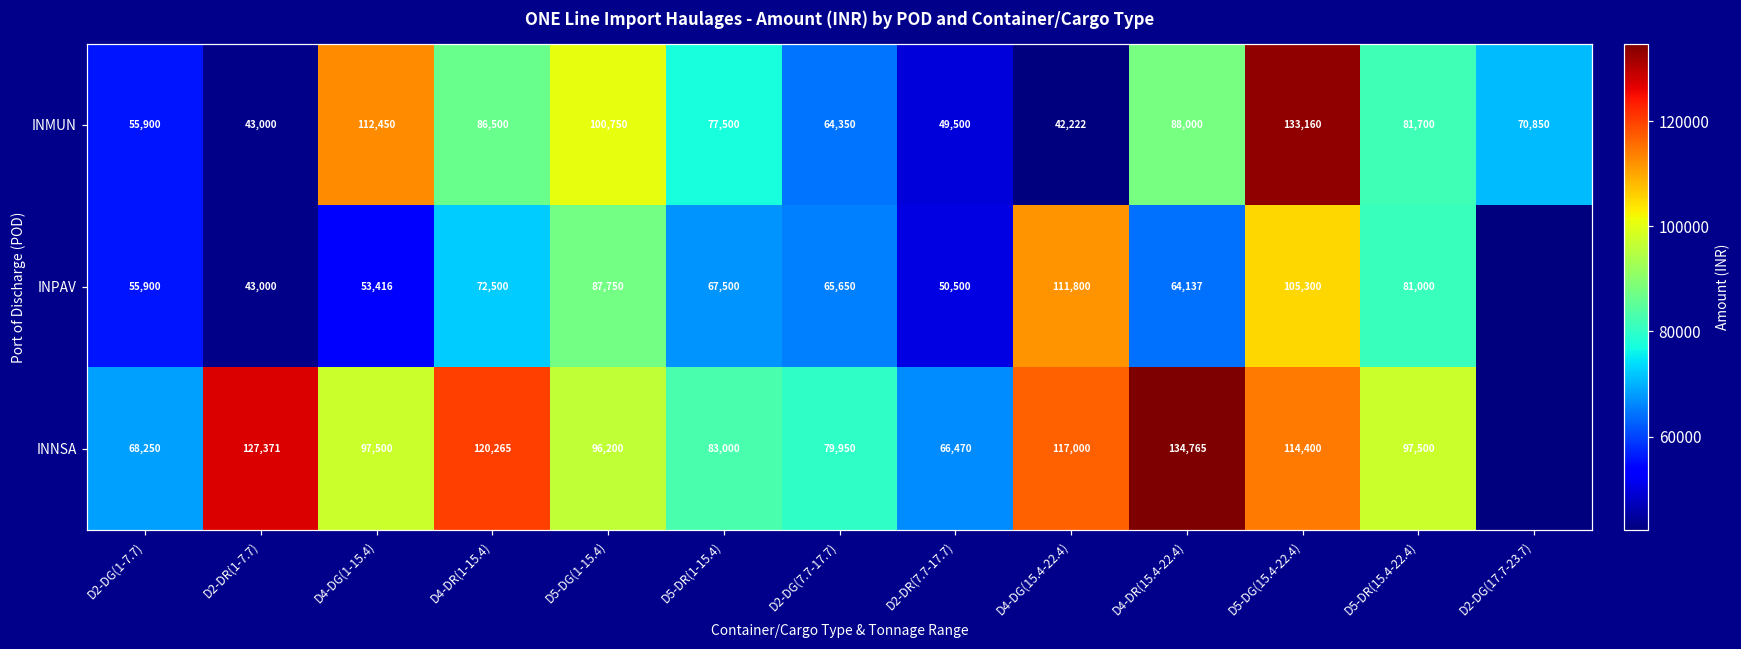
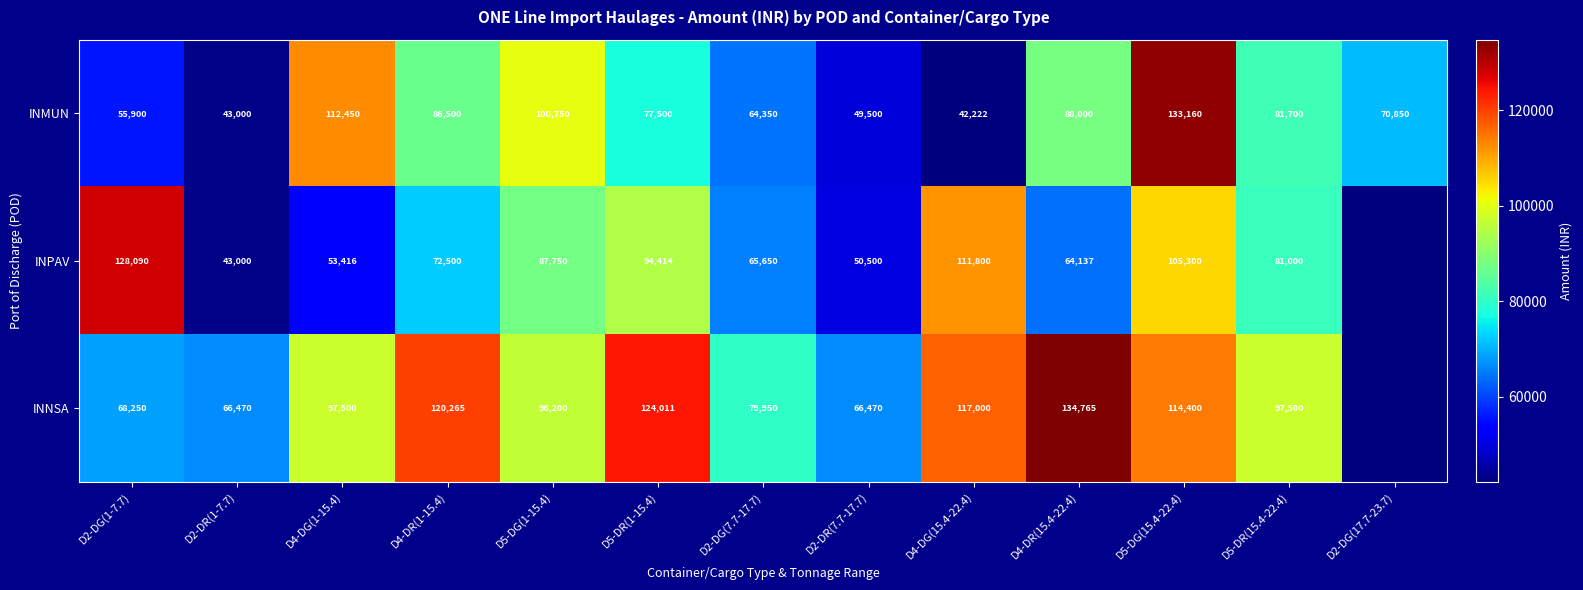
  {
    "INMUN": {
      "D2-DG(1-7.7)": "55,900",
      "D2-DR(1-7.7)": "43,000",
      "D4-DG(1-15.4)": "112,450",
      "D4-DR(1-15.4)": "86,500",
      "D5-DG(1-15.4)": "100,750",
      "D5-DR(1-15.4)": "77,500",
      "D2-DG(7.7-17.7)": "64,350",
      "D2-DR(7.7-17.7)": "49,500",
      "D4-DG(15.4-22.4)": "42,222",
      "D4-DR(15.4-22.4)": "88,000",
      "D5-DG(15.4-22.4)": "133,160",
      "D5-DR(15.4-22.4)": "81,700",
      "D2-DG(17.7-23.7)": "70,850"
    },
    "INPAV": {
-     "D2-DG(1-7.7)": "55,900",
+     "D2-DG(1-7.7)": "128,090",
      "D2-DR(1-7.7)": "43,000",
      "D4-DG(1-15.4)": "53,416",
      "D4-DR(1-15.4)": "72,500",
      "D5-DG(1-15.4)": "87,750",
-     "D5-DR(1-15.4)": "67,500",
+     "D5-DR(1-15.4)": "94,414",
      "D2-DG(7.7-17.7)": "65,650",
      "D2-DR(7.7-17.7)": "50,500",
      "D4-DG(15.4-22.4)": "111,800",
      "D4-DR(15.4-22.4)": "64,137",
      "D5-DG(15.4-22.4)": "105,300",
      "D5-DR(15.4-22.4)": "81,000"
    },
    "INNSA": {
      "D2-DG(1-7.7)": "68,250",
-     "D2-DR(1-7.7)": "127,371",
+     "D2-DR(1-7.7)": "66,470",
      "D4-DG(1-15.4)": "97,500",
      "D4-DR(1-15.4)": "120,265",
      "D5-DG(1-15.4)": "96,200",
-     "D5-DR(1-15.4)": "83,000",
+     "D5-DR(1-15.4)": "124,011",
      "D2-DG(7.7-17.7)": "79,950",
      "D2-DR(7.7-17.7)": "66,470",
      "D4-DG(15.4-22.4)": "117,000",
      "D4-DR(15.4-22.4)": "134,765",
      "D5-DG(15.4-22.4)": "114,400",
      "D5-DR(15.4-22.4)": "97,500"
    }
  }
